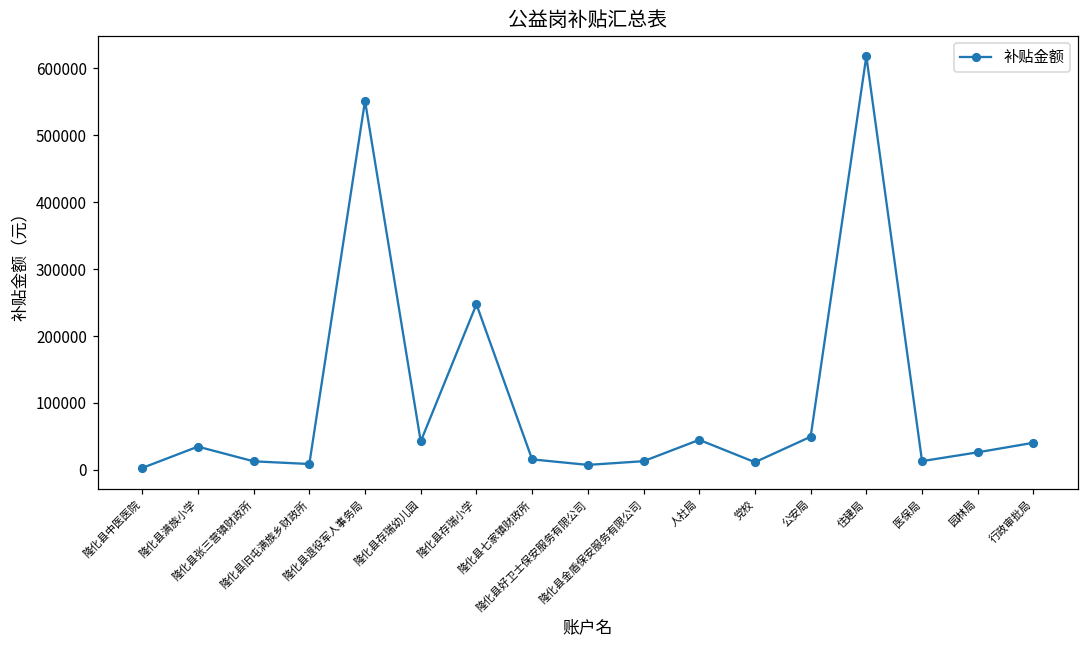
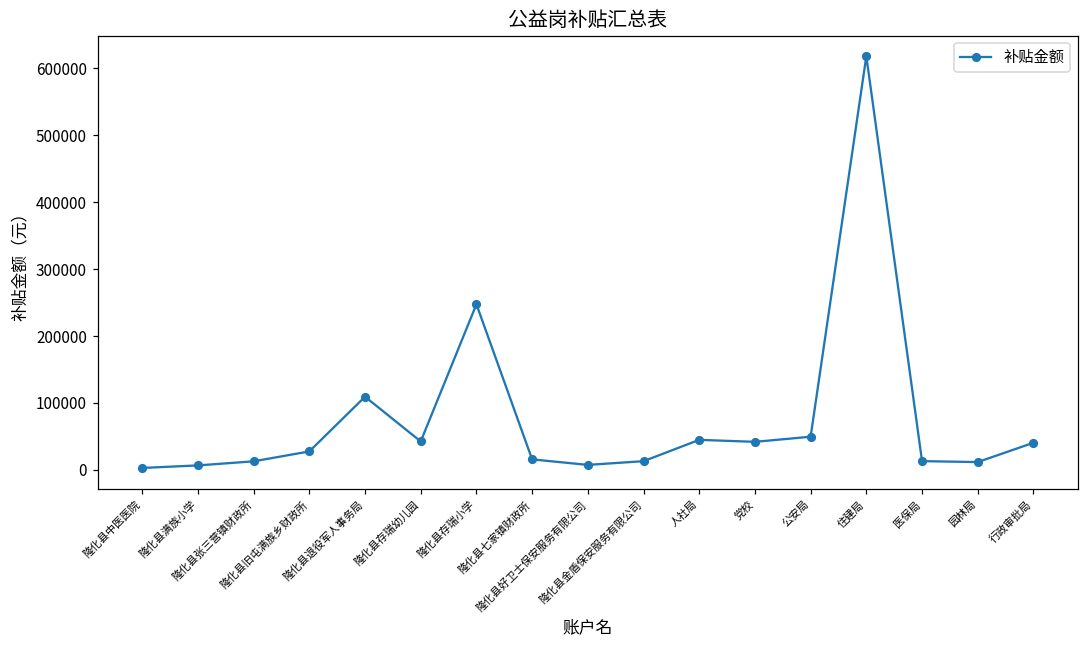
  {
    "隆化县中医医院": 0,
-   "隆化县满族小学": 30000,
+   "隆化县满族小学": 10000,
    "隆化县张三营镇财政所": 10000,
-   "隆化县旧屯满族乡财政所": 10000,
-   "隆化县退役军人事务局": 550000,
+   "隆化县旧屯满族乡财政所": 30000,
+   "隆化县退役军人事务局": 110000,
    "隆化县存瑞幼儿园": 40000,
    "隆化县存瑞小学": 250000,
    "隆化县七家镇财政所": 20000,
    "隆化县好卫士保安服务有限公司": 10000,
    "隆化县金盾保安服务有限公司": 10000,
    "人社局": 40000,
-   "党校": 10000,
+   "党校": 40000,
    "公安局": 50000,
    "住建局": 620000,
    "医保局": 10000,
-   "园林局": 30000,
+   "园林局": 10000,
    "行政审批局": 40000
  }
